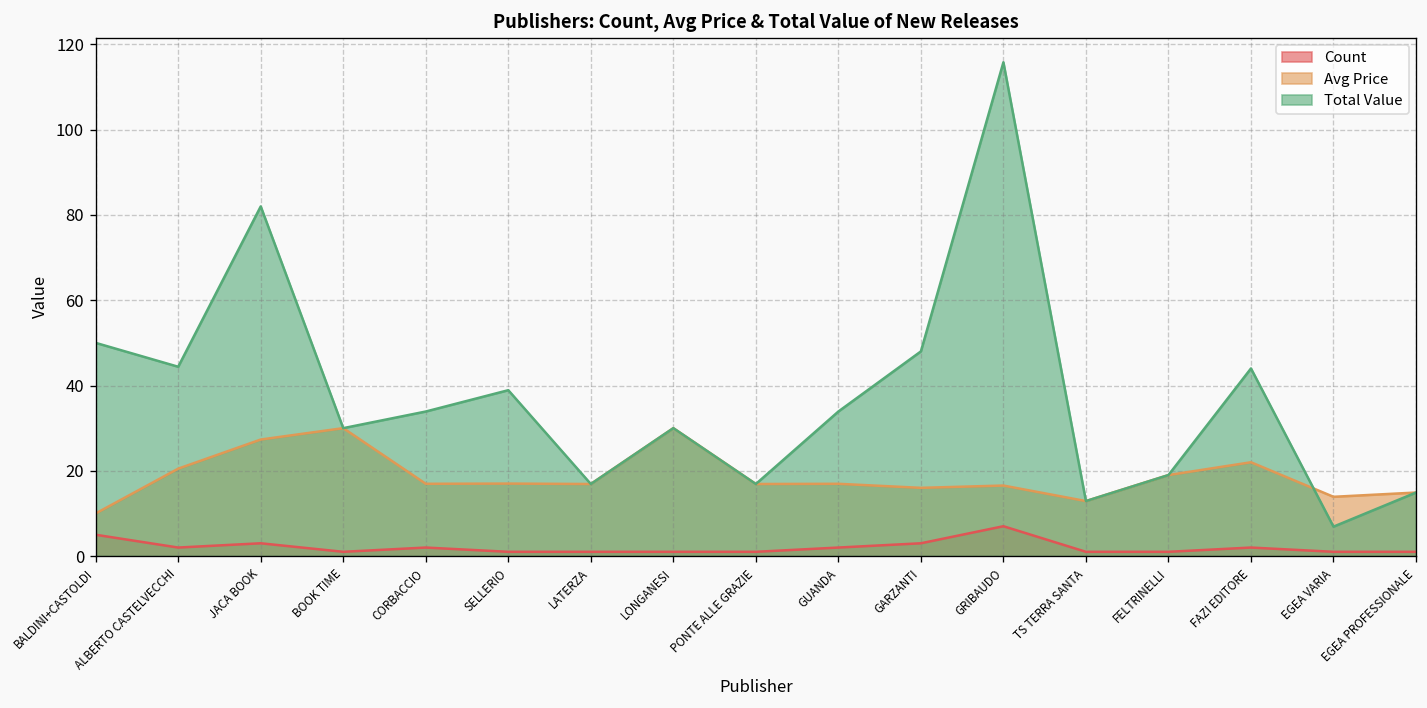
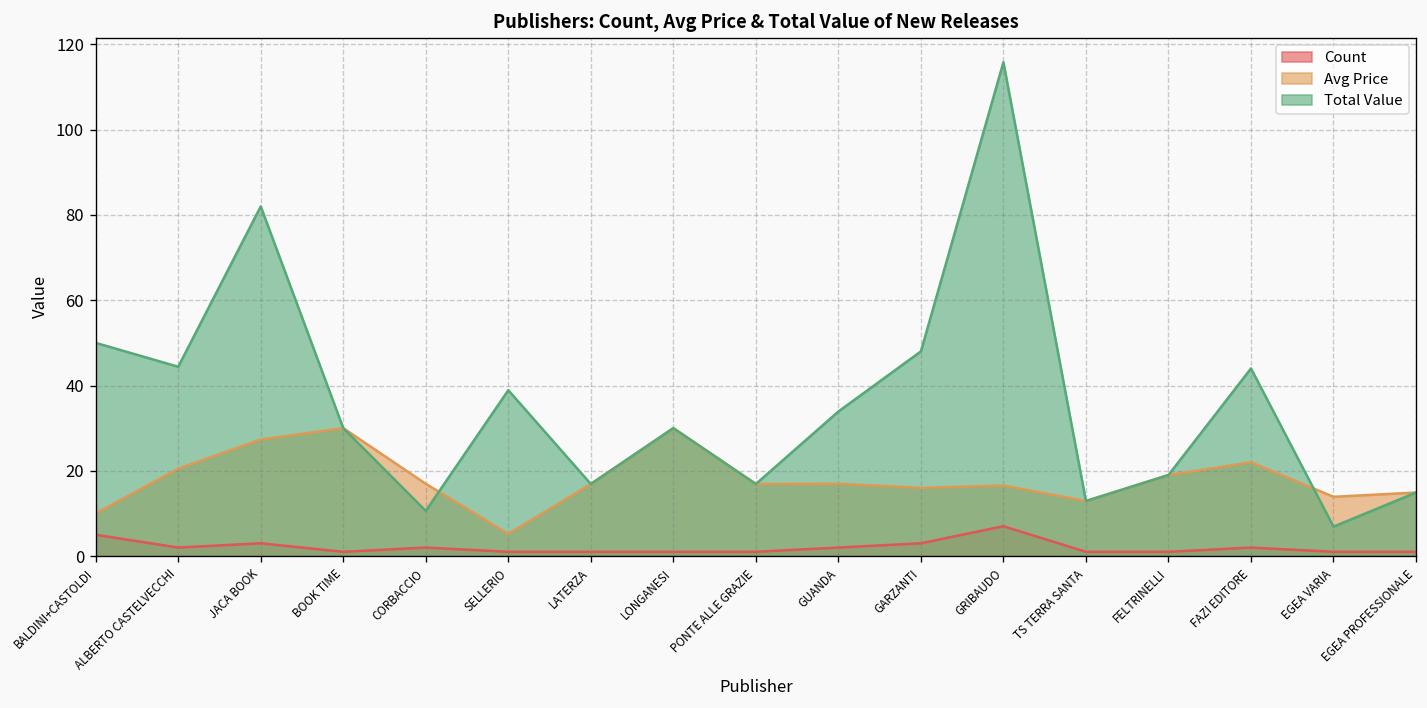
  {
    "Count": {
      "BALDINI+CASTOLDI": 5,
      "ALBERTO CASTELVECCHI": 2,
      "JACA BOOK": 3,
      "BOOK TIME": 1,
      "CORBACCIO": 2,
      "SELLERIO": 1,
      "LATERZA": 1,
      "LONGANESI": 1,
      "PONTE ALLE GRAZIE": 1,
      "GUANDA": 2,
      "GARZANTI": 3,
      "GRIBAUDO": 7,
      "TS TERRA SANTA": 1,
      "FELTRINELLI": 1,
      "FAZI EDITORE": 2,
      "EGEA VARIA": 1,
      "EGEA PROFESSIONALE": 1
    },
    "Avg Price": {
      "BALDINI+CASTOLDI": 10,
      "ALBERTO CASTELVECCHI": 21,
      "JACA BOOK": 27,
      "CORBACCIO": 17,
-     "SELLERIO": 17,
+     "SELLERIO": 5,
      "GUANDA": 17,
      "GARZANTI": 16,
      "GRIBAUDO": 17,
      "FAZI EDITORE": 22,
      "EGEA VARIA": 14
    },
    "Total Value": {
      "BALDINI+CASTOLDI": 50,
      "ALBERTO CASTELVECCHI": 44,
      "JACA BOOK": 82,
-     "CORBACCIO": 34,
+     "CORBACCIO": 11,
      "SELLERIO": 39,
      "GUANDA": 34,
      "GARZANTI": 48,
      "GRIBAUDO": 116,
      "FAZI EDITORE": 44,
      "EGEA VARIA": 7
    }
  }
